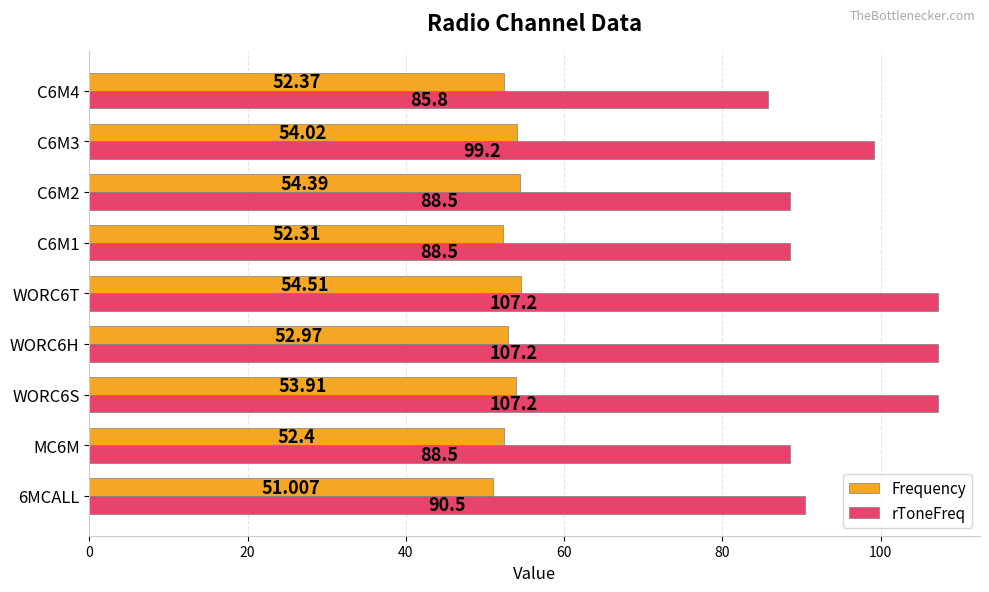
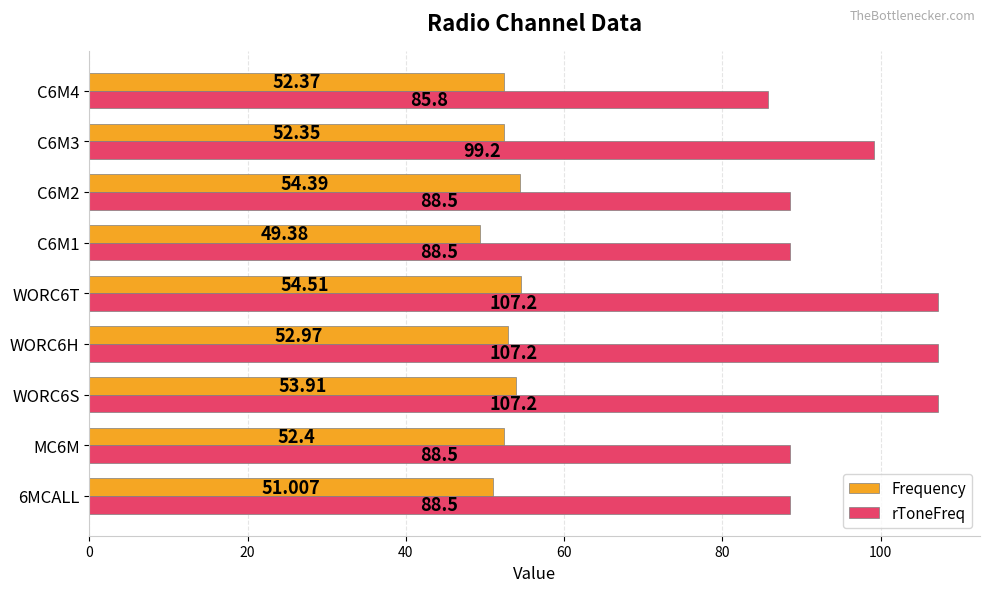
  {
    "Frequency": {
      "C6M4": 52.37,
-     "C6M3": 54.02,
+     "C6M3": 52.35,
      "C6M2": 54.39,
-     "C6M1": 52.31,
+     "C6M1": 49.38,
      "WORC6T": 54.51,
      "WORC6H": 52.97,
      "WORC6S": 53.91,
      "MC6M": 52.4,
      "6MCALL": 51.007
    },
    "rToneFreq": {
      "C6M4": 85.8,
      "C6M3": 99.2,
      "C6M2": 88.5,
      "C6M1": 88.5,
      "WORC6T": 107.2,
      "WORC6H": 107.2,
      "WORC6S": 107.2,
      "MC6M": 88.5,
-     "6MCALL": 90.5
+     "6MCALL": 88.5
    }
  }
